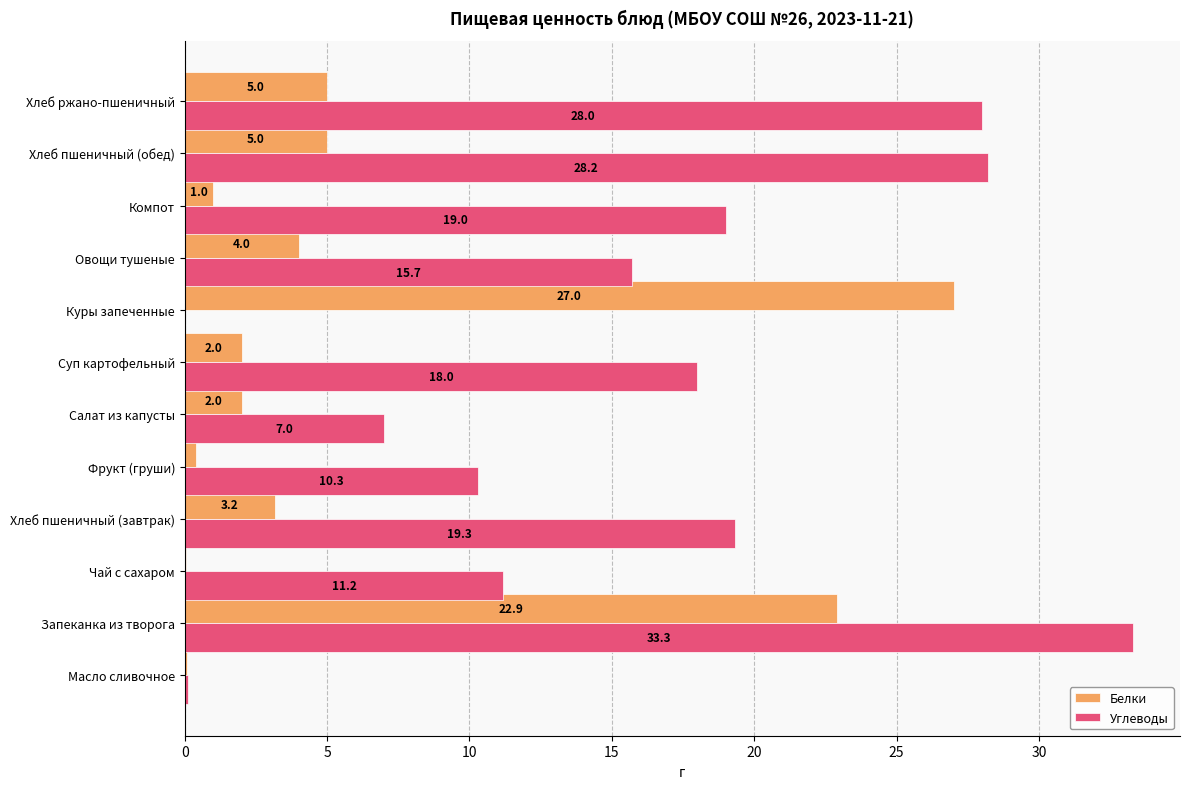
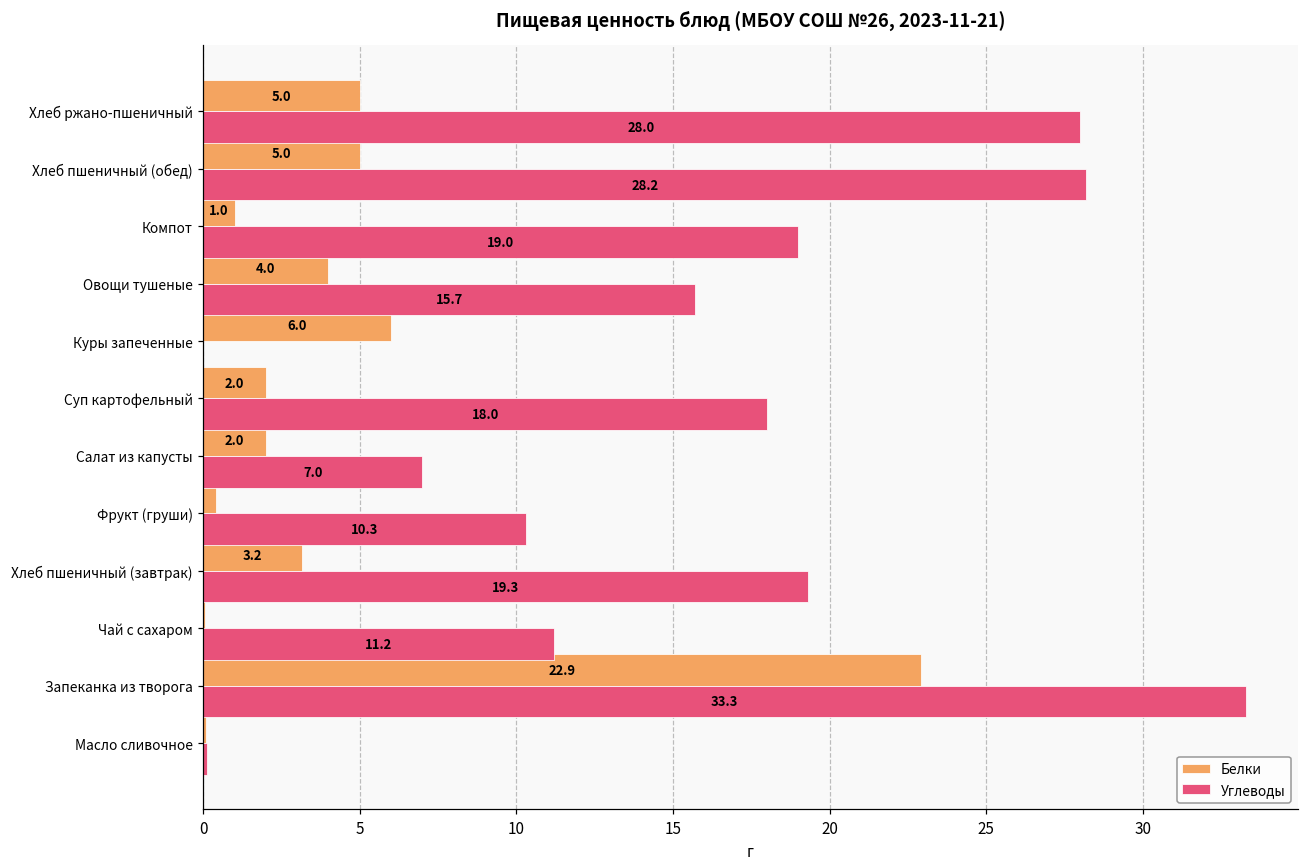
  {
    "Белки": {
      "Хлеб ржано-пшеничный": 5.0,
      "Хлеб пшеничный (обед)": 5.0,
      "Компот": 1.0,
      "Овощи тушеные": 4.0,
-     "Куры запеченные": 27.0,
+     "Куры запеченные": 6.0,
      "Суп картофельный": 2.0,
      "Салат из капусты": 2.0,
      "Хлеб пшеничный (завтрак)": 3.2,
      "Запеканка из творога": 22.9
    },
    "Углеводы": {
      "Хлеб ржано-пшеничный": 28.0,
      "Хлеб пшеничный (обед)": 28.2,
      "Компот": 19.0,
      "Овощи тушеные": 15.7,
      "Суп картофельный": 18.0,
      "Салат из капусты": 7.0,
      "Фрукт (груши)": 10.3,
      "Хлеб пшеничный (завтрак)": 19.3,
      "Чай с сахаром": 11.2,
      "Запеканка из творога": 33.3
    }
  }
